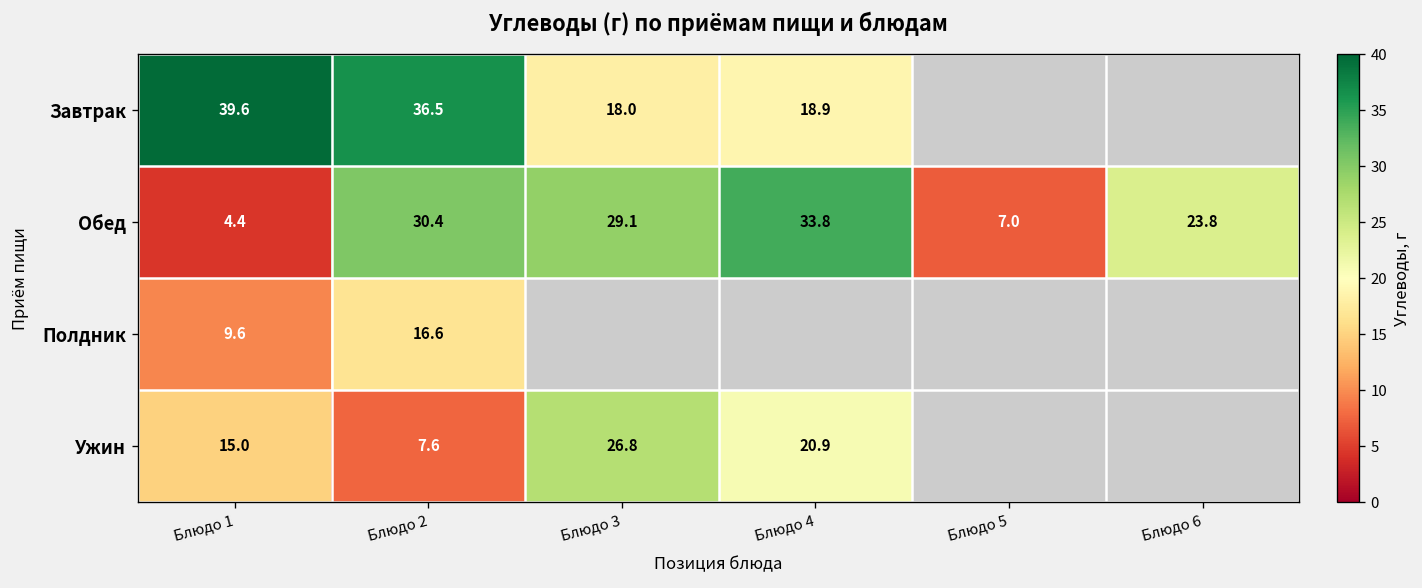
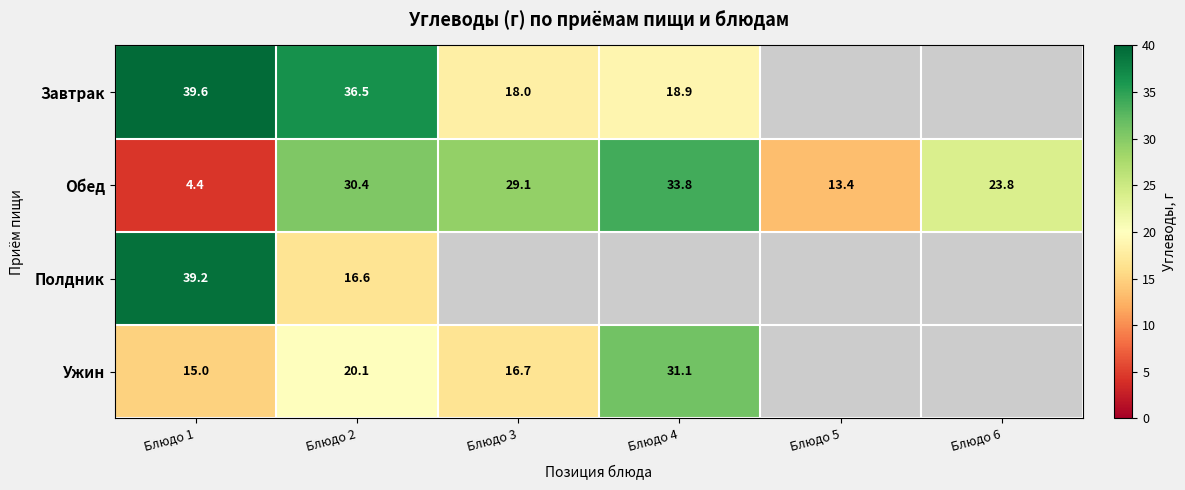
  {
    "Завтрак": {
      "Блюдо 1": 39.6,
      "Блюдо 2": 36.5,
      "Блюдо 3": 18.0,
      "Блюдо 4": 18.9
    },
    "Обед": {
      "Блюдо 1": 4.4,
      "Блюдо 2": 30.4,
      "Блюдо 3": 29.1,
      "Блюдо 4": 33.8,
-     "Блюдо 5": 7.0,
+     "Блюдо 5": 13.4,
      "Блюдо 6": 23.8
    },
    "Полдник": {
-     "Блюдо 1": 9.6,
+     "Блюдо 1": 39.2,
      "Блюдо 2": 16.6
    },
    "Ужин": {
      "Блюдо 1": 15.0,
-     "Блюдо 2": 7.6,
-     "Блюдо 3": 26.8,
-     "Блюдо 4": 20.9
+     "Блюдо 2": 20.1,
+     "Блюдо 3": 16.7,
+     "Блюдо 4": 31.1
    }
  }
